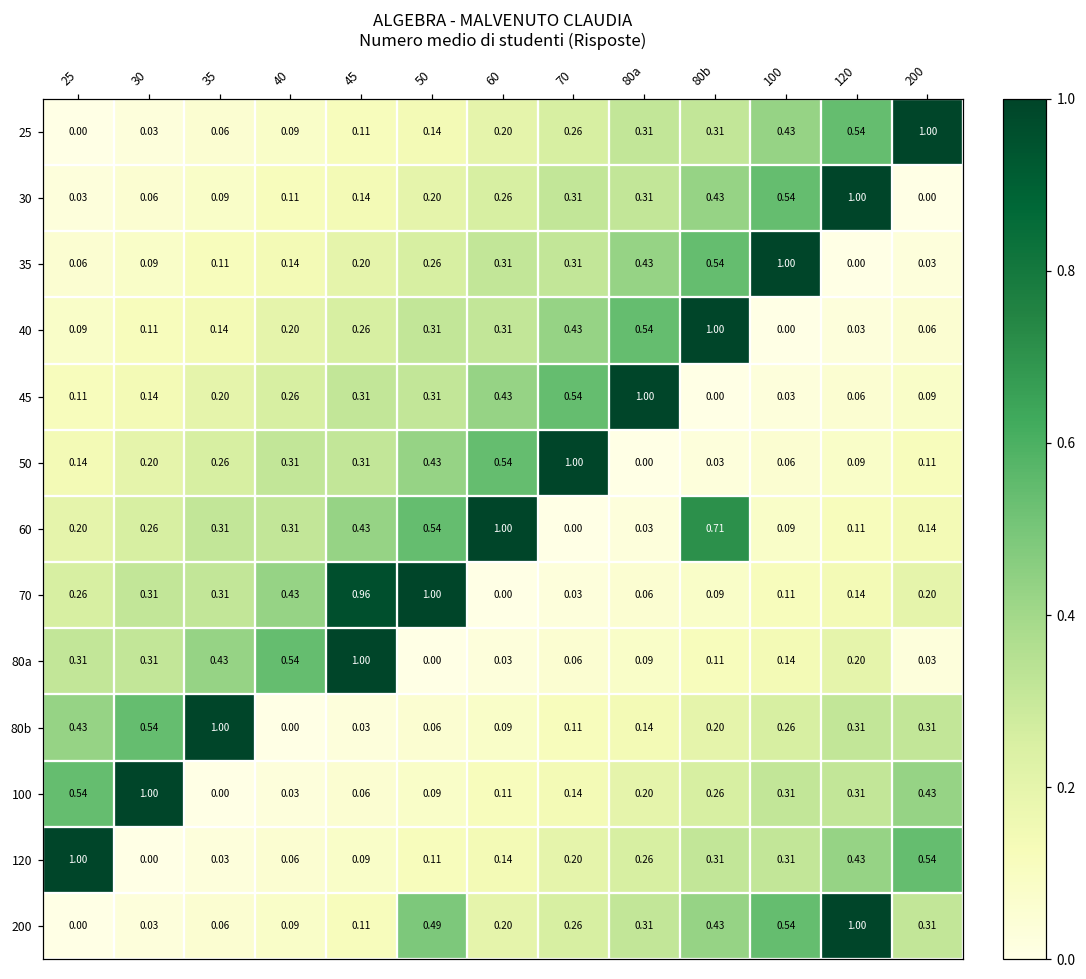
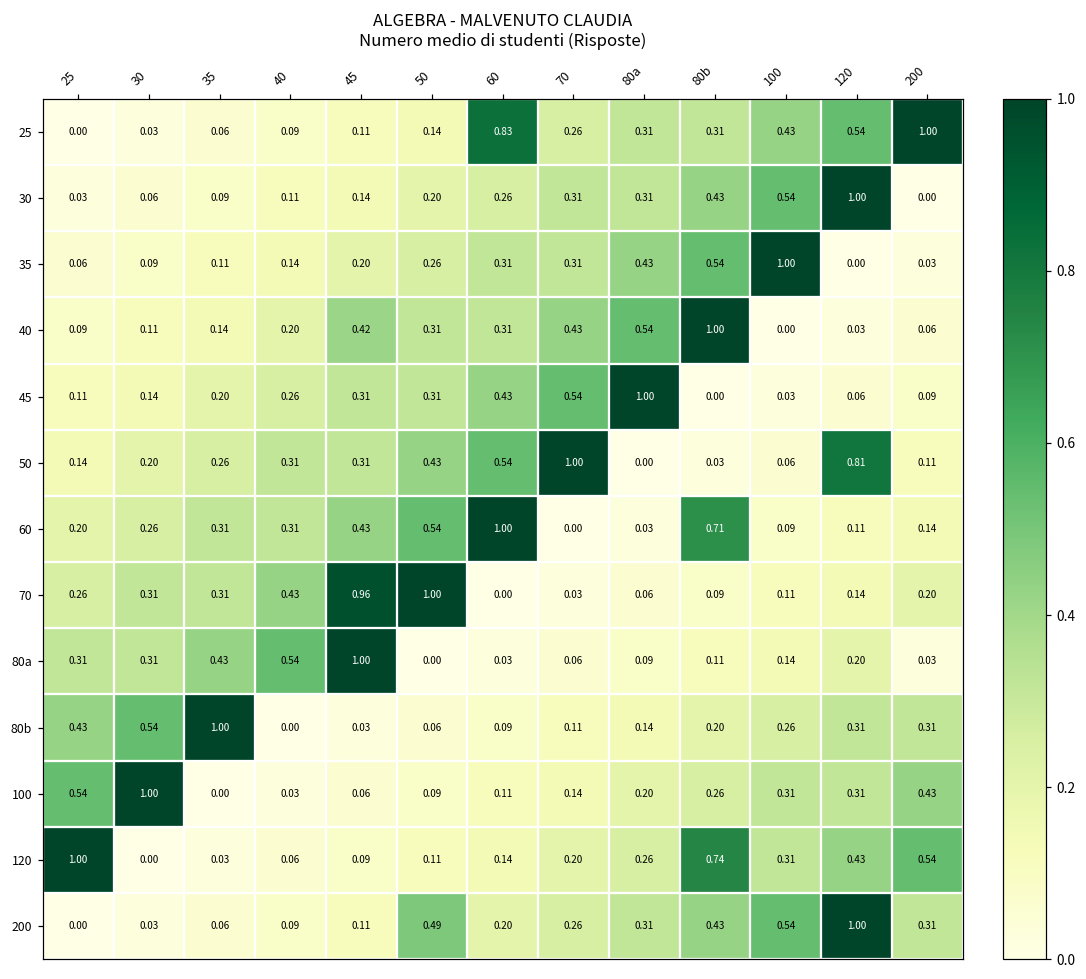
  {
    "25": {
      "25": 0.00,
      "30": 0.03,
      "35": 0.06,
      "40": 0.09,
      "45": 0.11,
      "50": 0.14,
-     "60": 0.20,
+     "60": 0.83,
      "70": 0.26,
      "80a": 0.31,
      "80b": 0.31,
      "100": 0.43,
      "120": 0.54,
      "200": 1.00
    },
    "30": {
      "25": 0.03,
      "30": 0.06,
      "35": 0.09,
      "40": 0.11,
      "45": 0.14,
      "50": 0.20,
      "60": 0.26,
      "70": 0.31,
      "80a": 0.31,
      "80b": 0.43,
      "100": 0.54,
      "120": 1.00,
      "200": 0.00
    },
    "35": {
      "25": 0.06,
      "30": 0.09,
      "35": 0.11,
      "40": 0.14,
      "45": 0.20,
      "50": 0.26,
      "60": 0.31,
      "70": 0.31,
      "80a": 0.43,
      "80b": 0.54,
      "100": 1.00,
      "120": 0.00,
      "200": 0.03
    },
    "40": {
      "25": 0.09,
      "30": 0.11,
      "35": 0.14,
      "40": 0.20,
-     "45": 0.26,
+     "45": 0.42,
      "50": 0.31,
      "60": 0.31,
      "70": 0.43,
      "80a": 0.54,
      "80b": 1.00,
      "100": 0.00,
      "120": 0.03,
      "200": 0.06
    },
    "45": {
      "25": 0.11,
      "30": 0.14,
      "35": 0.20,
      "40": 0.26,
      "45": 0.31,
      "50": 0.31,
      "60": 0.43,
      "70": 0.54,
      "80a": 1.00,
      "80b": 0.00,
      "100": 0.03,
      "120": 0.06,
      "200": 0.09
    },
    "50": {
      "25": 0.14,
      "30": 0.20,
      "35": 0.26,
      "40": 0.31,
      "45": 0.31,
      "50": 0.43,
      "60": 0.54,
      "70": 1.00,
      "80a": 0.00,
      "80b": 0.03,
      "100": 0.06,
-     "120": 0.09,
+     "120": 0.81,
      "200": 0.11
    },
    "60": {
      "25": 0.20,
      "30": 0.26,
      "35": 0.31,
      "40": 0.31,
      "45": 0.43,
      "50": 0.54,
      "60": 1.00,
      "70": 0.00,
      "80a": 0.03,
      "80b": 0.71,
      "100": 0.09,
      "120": 0.11,
      "200": 0.14
    },
    "70": {
      "25": 0.26,
      "30": 0.31,
      "35": 0.31,
      "40": 0.43,
      "45": 0.96,
      "50": 1.00,
      "60": 0.00,
      "70": 0.03,
      "80a": 0.06,
      "80b": 0.09,
      "100": 0.11,
      "120": 0.14,
      "200": 0.20
    },
    "80a": {
      "25": 0.31,
      "30": 0.31,
      "35": 0.43,
      "40": 0.54,
      "45": 1.00,
      "50": 0.00,
      "60": 0.03,
      "70": 0.06,
      "80a": 0.09,
      "80b": 0.11,
      "100": 0.14,
      "120": 0.20,
      "200": 0.03
    },
    "80b": {
      "25": 0.43,
      "30": 0.54,
      "35": 1.00,
      "40": 0.00,
      "45": 0.03,
      "50": 0.06,
      "60": 0.09,
      "70": 0.11,
      "80a": 0.14,
      "80b": 0.20,
      "100": 0.26,
      "120": 0.31,
      "200": 0.31
    },
    "100": {
      "25": 0.54,
      "30": 1.00,
      "35": 0.00,
      "40": 0.03,
      "45": 0.06,
      "50": 0.09,
      "60": 0.11,
      "70": 0.14,
      "80a": 0.20,
      "80b": 0.26,
      "100": 0.31,
      "120": 0.31,
      "200": 0.43
    },
    "120": {
      "25": 1.00,
      "30": 0.00,
      "35": 0.03,
      "40": 0.06,
      "45": 0.09,
      "50": 0.11,
      "60": 0.14,
      "70": 0.20,
      "80a": 0.26,
-     "80b": 0.31,
+     "80b": 0.74,
      "100": 0.31,
      "120": 0.43,
      "200": 0.54
    },
    "200": {
      "25": 0.00,
      "30": 0.03,
      "35": 0.06,
      "40": 0.09,
      "45": 0.11,
      "50": 0.49,
      "60": 0.20,
      "70": 0.26,
      "80a": 0.31,
      "80b": 0.43,
      "100": 0.54,
      "120": 1.00,
      "200": 0.31
    }
  }
